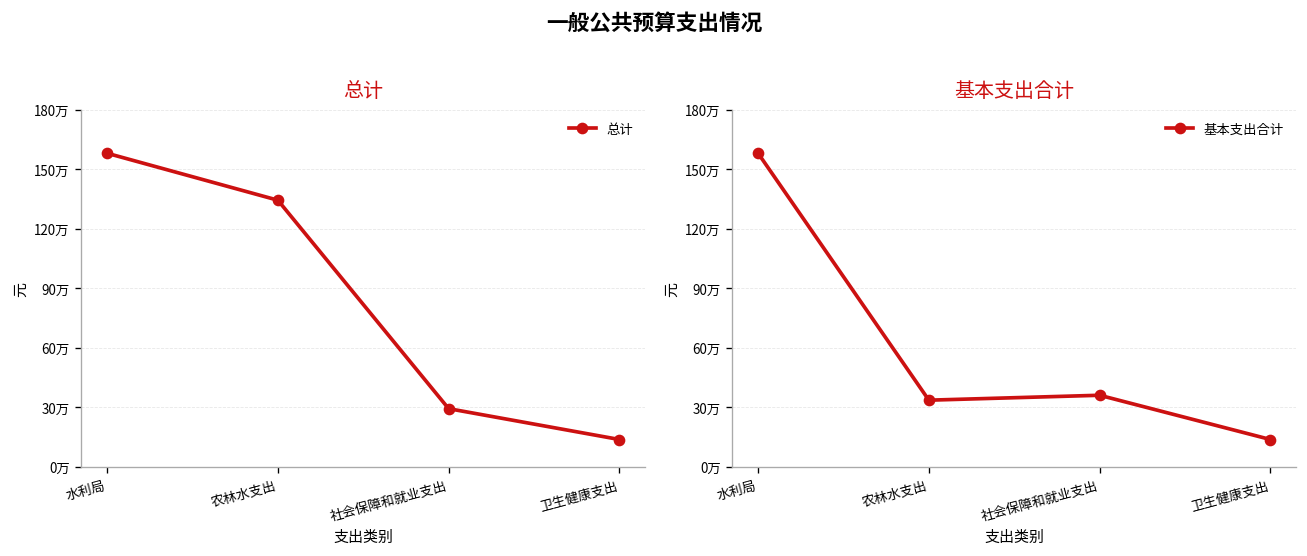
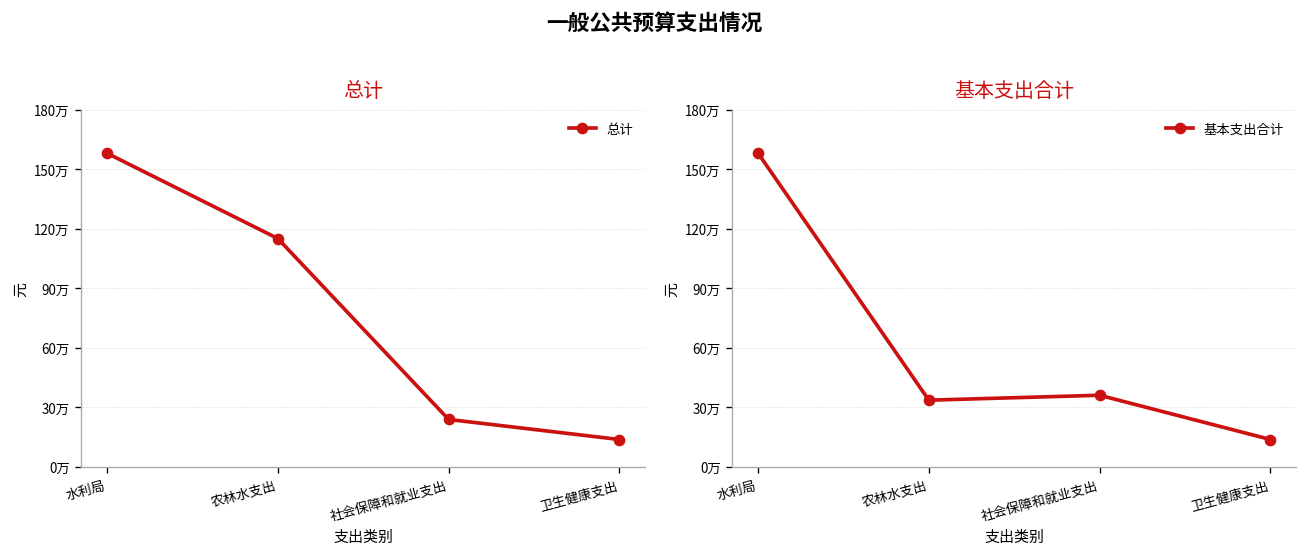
  {
    "总计": {
      "水利局": "158万",
-     "农林水支出": "134万",
-     "社会保障和就业支出": "29万",
+     "农林水支出": "115万",
+     "社会保障和就业支出": "24万",
      "卫生健康支出": "14万"
    },
    "基本支出合计": {
      "水利局": "158万",
      "农林水支出": "34万",
      "社会保障和就业支出": "36万",
      "卫生健康支出": "14万"
    }
  }
